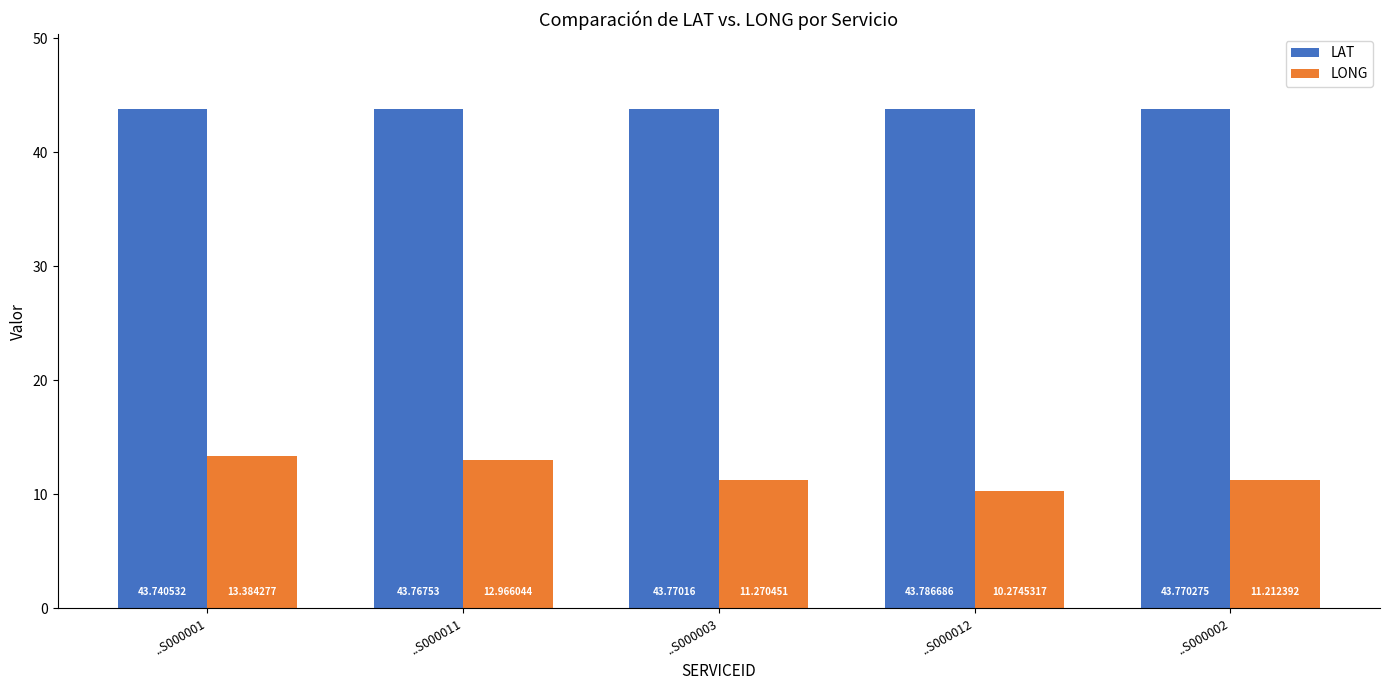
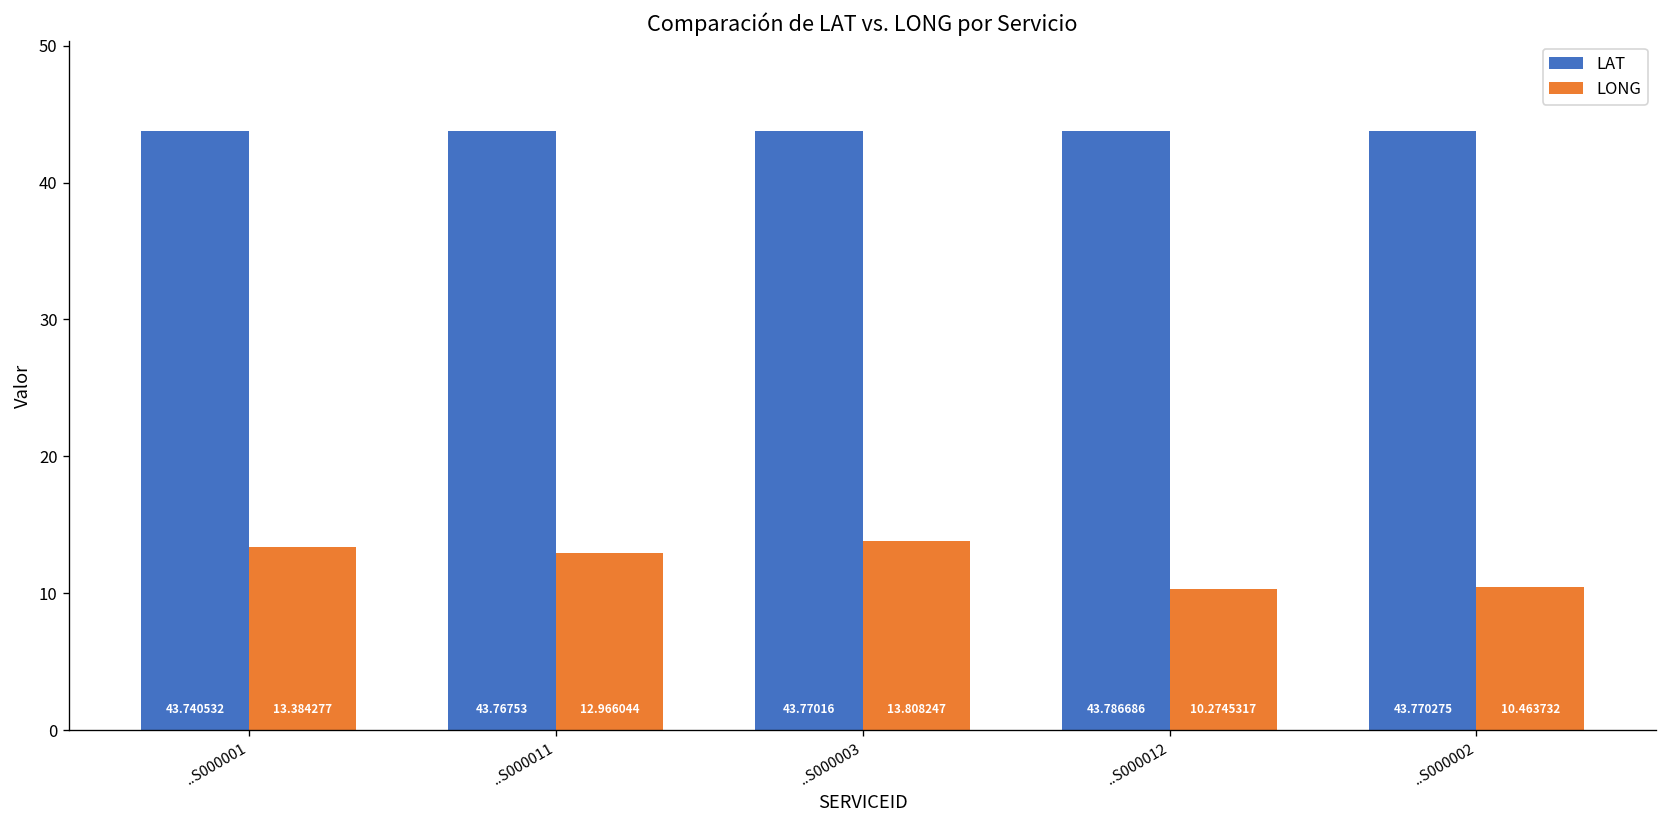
  {
    "LAT": {
      "..S000001": 43.740532,
      "..S000011": 43.76753,
      "..S000003": 43.77016,
      "..S000012": 43.786686,
      "..S000002": 43.770275
    },
    "LONG": {
      "..S000001": 13.384277,
      "..S000011": 12.966044,
-     "..S000003": 11.270451,
+     "..S000003": 13.808247,
      "..S000012": 10.2745317,
-     "..S000002": 11.212392
+     "..S000002": 10.463732
    }
  }
